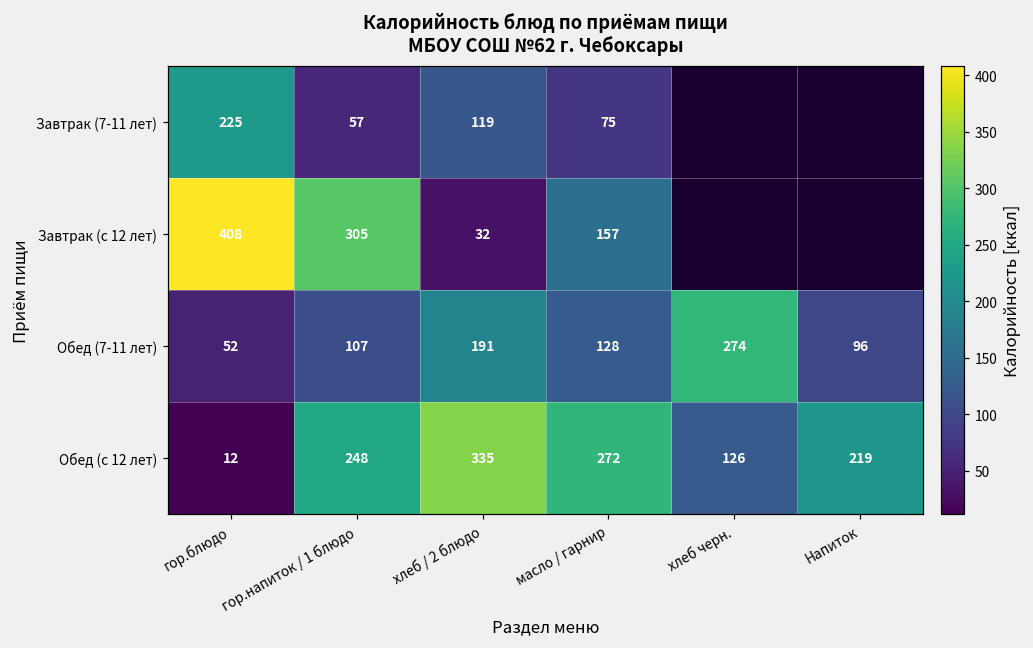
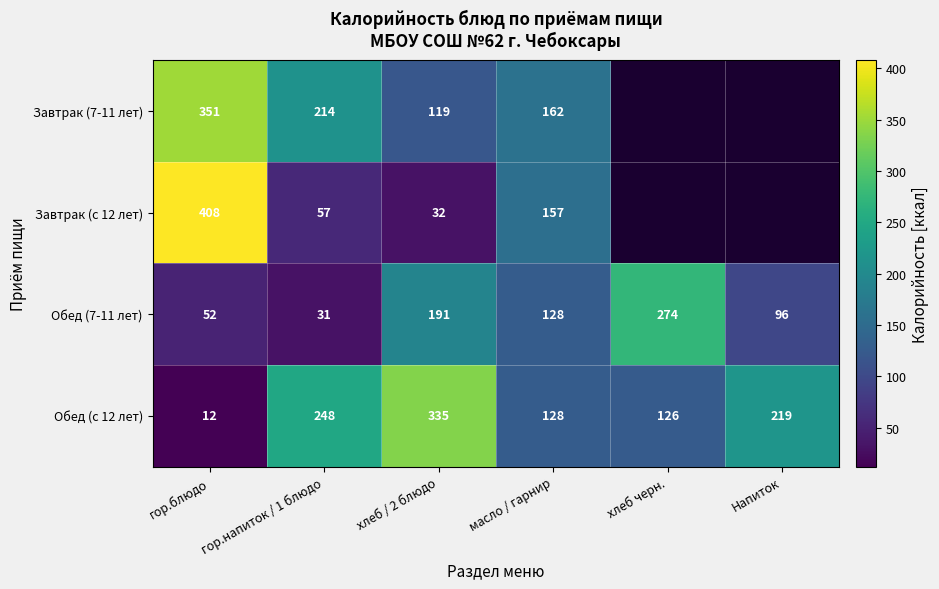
  {
    "Завтрак (7-11 лет)": {
-     "гор.блюдо": 225,
-     "гор.напиток / 1 блюдо": 57,
+     "гор.блюдо": 351,
+     "гор.напиток / 1 блюдо": 214,
      "хлеб / 2 блюдо": 119,
-     "масло / гарнир": 75
+     "масло / гарнир": 162
    },
    "Завтрак (с 12 лет)": {
      "гор.блюдо": 408,
-     "гор.напиток / 1 блюдо": 305,
+     "гор.напиток / 1 блюдо": 57,
      "хлеб / 2 блюдо": 32,
      "масло / гарнир": 157
    },
    "Обед (7-11 лет)": {
      "гор.блюдо": 52,
-     "гор.напиток / 1 блюдо": 107,
+     "гор.напиток / 1 блюдо": 31,
      "хлеб / 2 блюдо": 191,
      "масло / гарнир": 128,
      "хлеб черн.": 274,
      "Напиток": 96
    },
    "Обед (с 12 лет)": {
      "гор.блюдо": 12,
      "гор.напиток / 1 блюдо": 248,
      "хлеб / 2 блюдо": 335,
-     "масло / гарнир": 272,
+     "масло / гарнир": 128,
      "хлеб черн.": 126,
      "Напиток": 219
    }
  }
